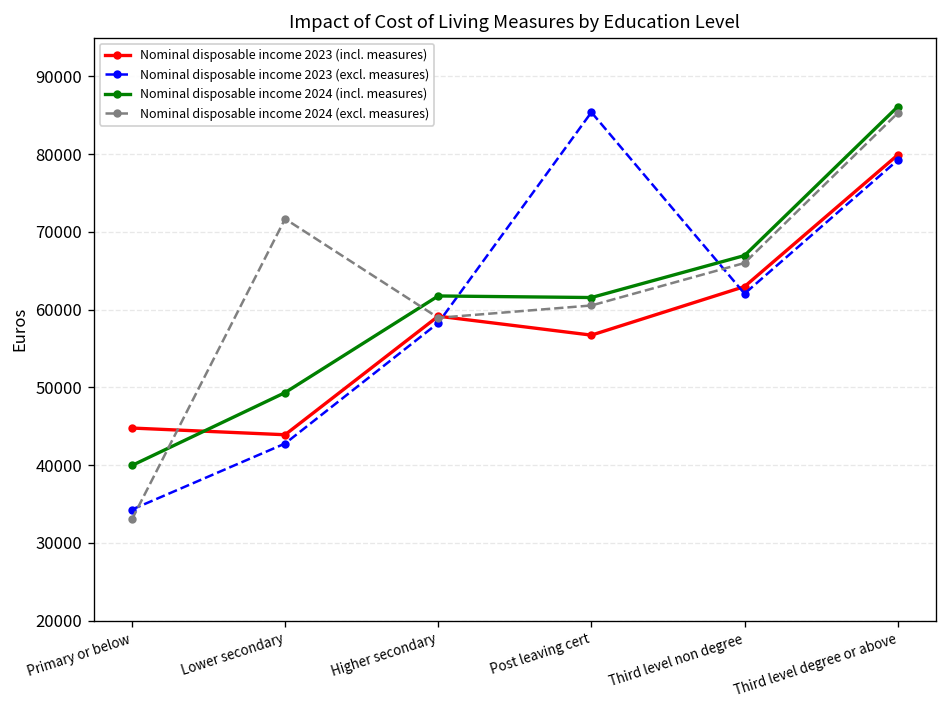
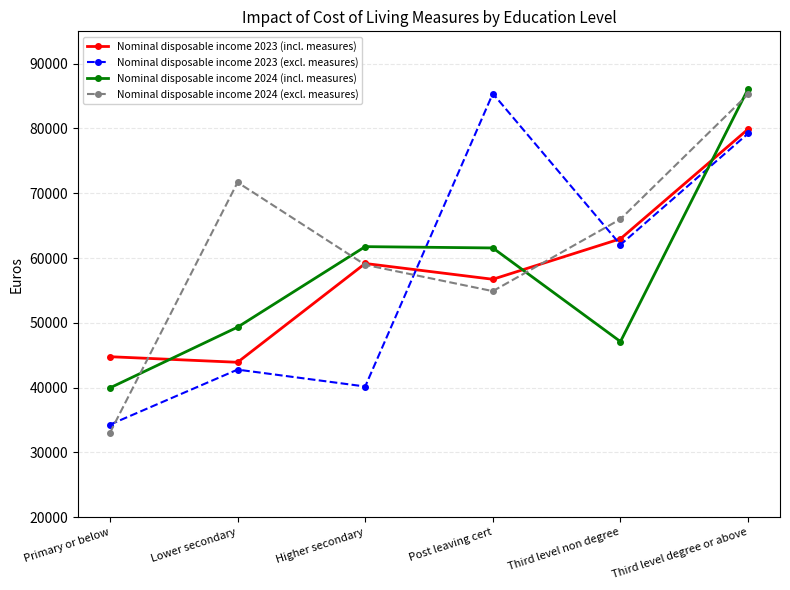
  {
    "Nominal disposable income 2023 (incl. measures)": {
      "Primary or below": 45000,
      "Lower secondary": 44000,
      "Post leaving cert": 57000,
      "Third level non degree": 63000,
      "Third level degree or above": 80000
    },
    "Nominal disposable income 2023 (excl. measures)": {
      "Primary or below": 34000,
      "Lower secondary": 43000,
-     "Higher secondary": 58000,
+     "Higher secondary": 40000,
      "Post leaving cert": 85000,
      "Third level non degree": 62000,
      "Third level degree or above": 79000
    },
    "Nominal disposable income 2024 (incl. measures)": {
      "Primary or below": 40000,
      "Lower secondary": 49000,
      "Higher secondary": 62000,
      "Post leaving cert": 62000,
-     "Third level non degree": 67000,
+     "Third level non degree": 47000,
      "Third level degree or above": 86000
    },
    "Nominal disposable income 2024 (excl. measures)": {
      "Primary or below": 33000,
      "Lower secondary": 72000,
-     "Post leaving cert": 61000,
+     "Post leaving cert": 55000,
      "Third level non degree": 66000,
      "Third level degree or above": 85000
    }
  }
